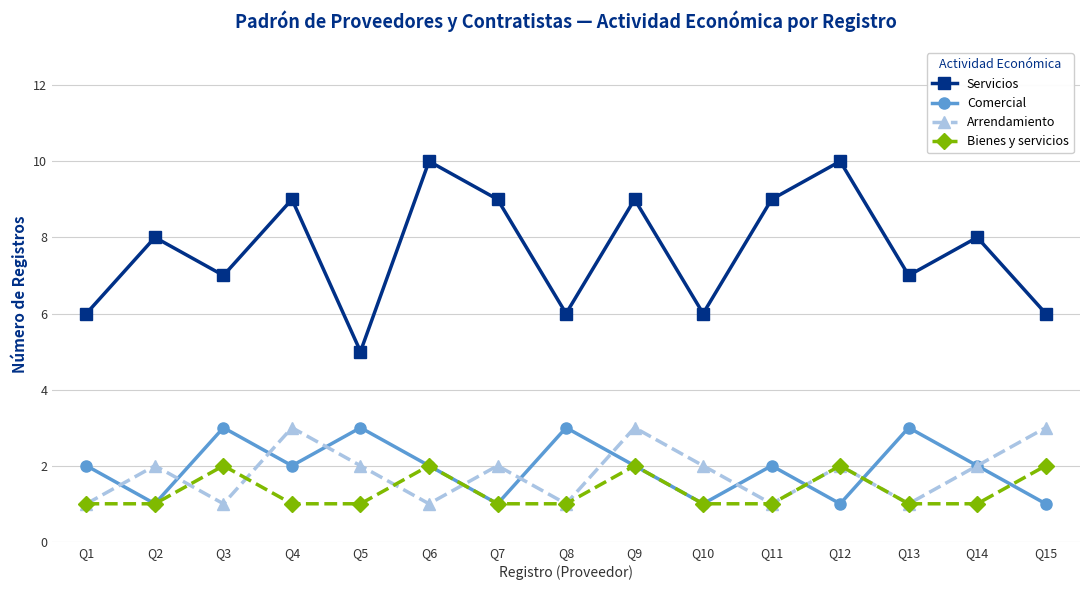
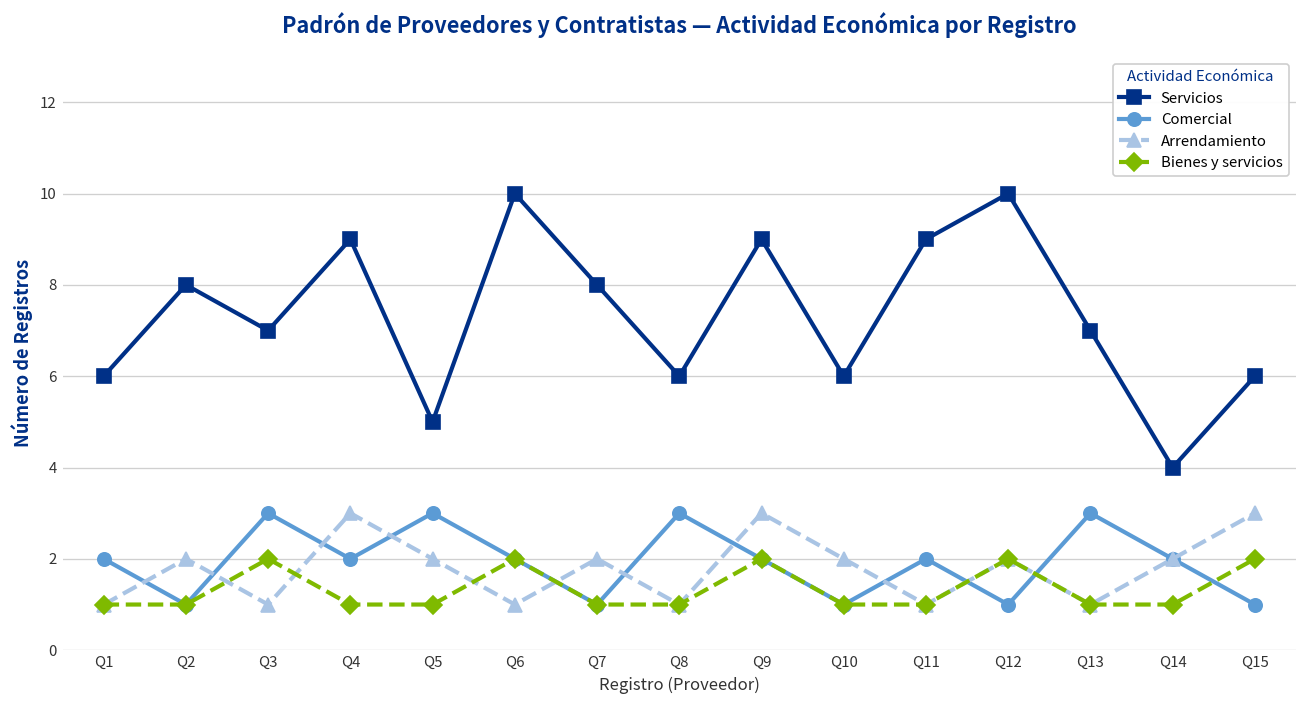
  {
    "Servicios": {
      "Q1": 6,
      "Q2": 8,
      "Q3": 7,
      "Q4": 9,
      "Q5": 5,
      "Q6": 10,
-     "Q7": 9,
+     "Q7": 8,
      "Q8": 6,
      "Q9": 9,
      "Q10": 6,
      "Q11": 9,
      "Q12": 10,
      "Q13": 7,
-     "Q14": 8,
+     "Q14": 4,
      "Q15": 6
    },
    "Comercial": {
      "Q1": 2,
      "Q3": 3,
      "Q4": 2,
      "Q5": 3,
      "Q8": 3,
      "Q11": 2,
      "Q12": 1,
      "Q13": 3,
      "Q15": 1
    },
    "Arrendamiento": {
      "Q2": 2,
      "Q3": 1,
      "Q4": 3,
      "Q5": 2,
      "Q6": 1,
      "Q7": 2,
      "Q9": 3,
      "Q10": 2,
      "Q15": 3
    },
    "Bienes y servicios": {
      "Q3": 2,
      "Q4": 1,
      "Q5": 1,
      "Q14": 1,
      "Q15": 2
    }
  }
